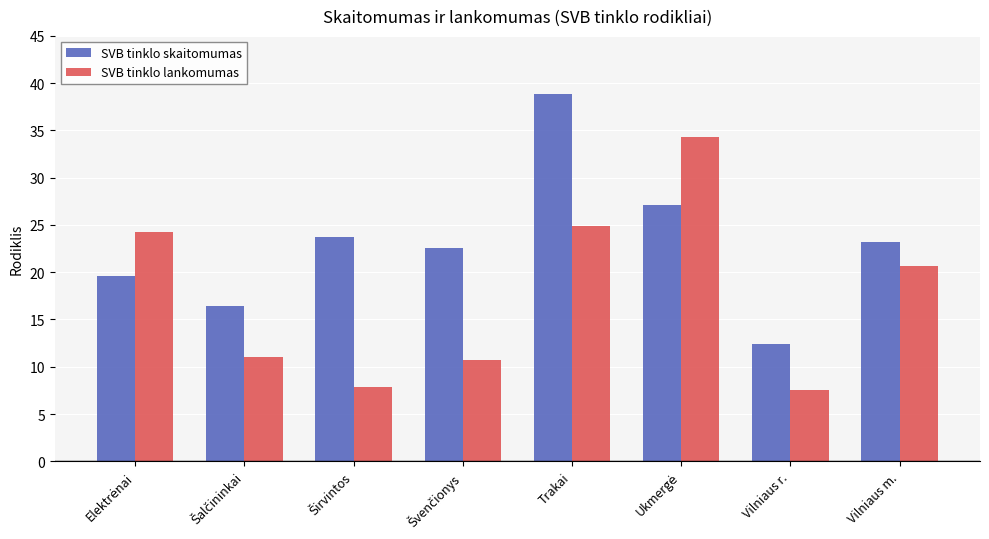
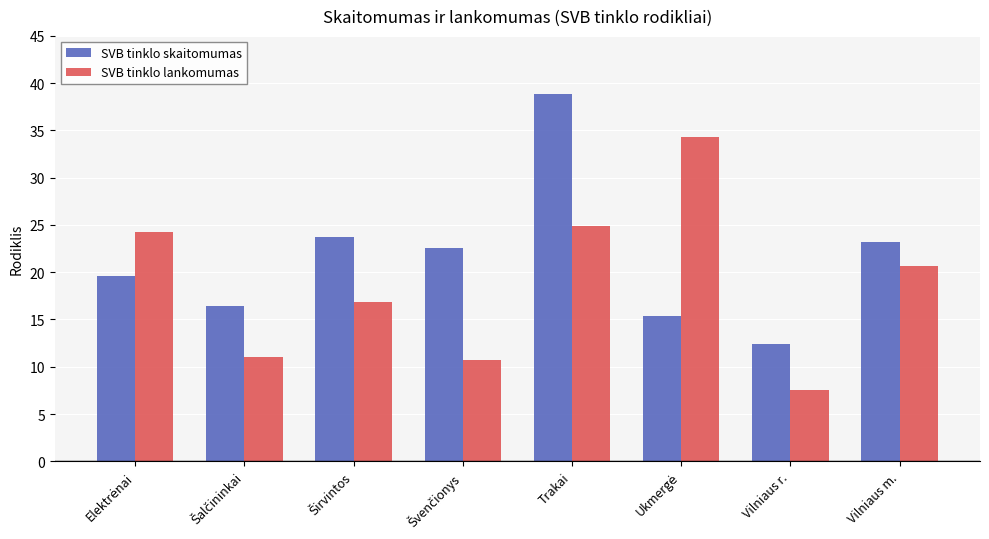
  {
    "SVB tinklo skaitomumas": {
      "Elektrėnai": 20,
      "Šalčininkai": 16,
      "Širvintos": 24,
      "Švenčionys": 23,
      "Trakai": 39,
-     "Ukmergė": 27,
+     "Ukmergė": 15,
      "Vilniaus r.": 12,
      "Vilniaus m.": 23
    },
    "SVB tinklo lankomumas": {
      "Elektrėnai": 24,
      "Šalčininkai": 11,
-     "Širvintos": 8,
+     "Širvintos": 17,
      "Švenčionys": 11,
      "Trakai": 25,
      "Ukmergė": 34,
      "Vilniaus r.": 8,
      "Vilniaus m.": 21
    }
  }
